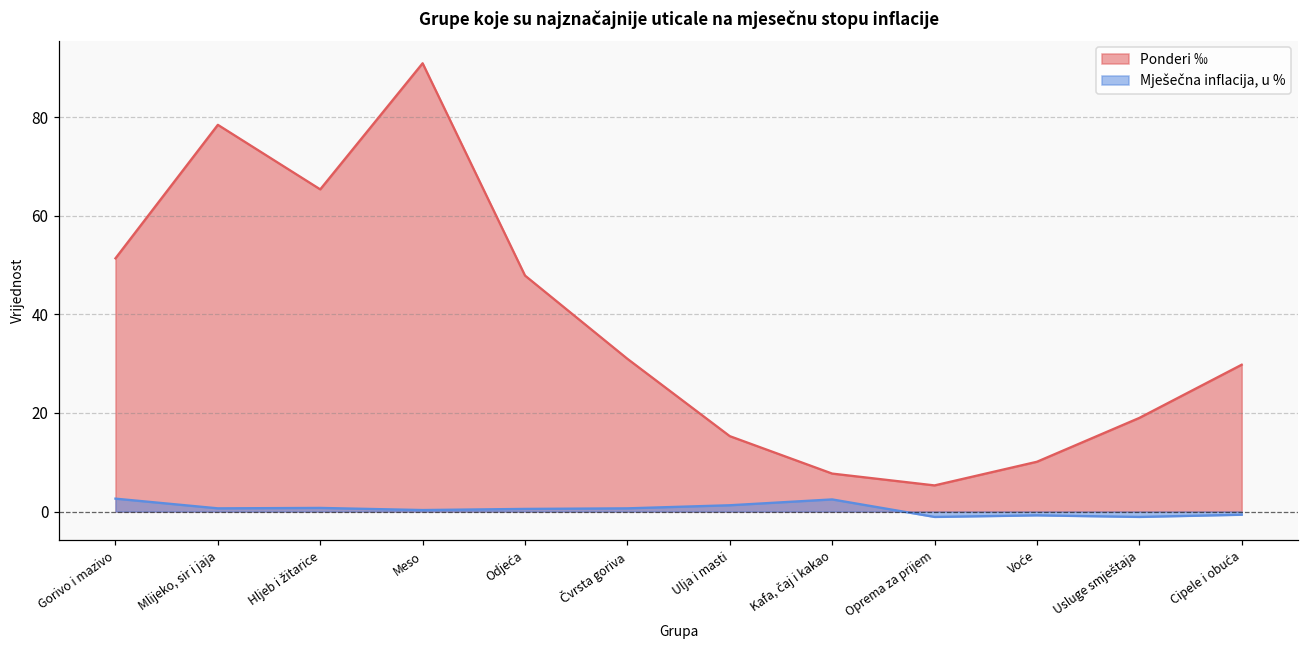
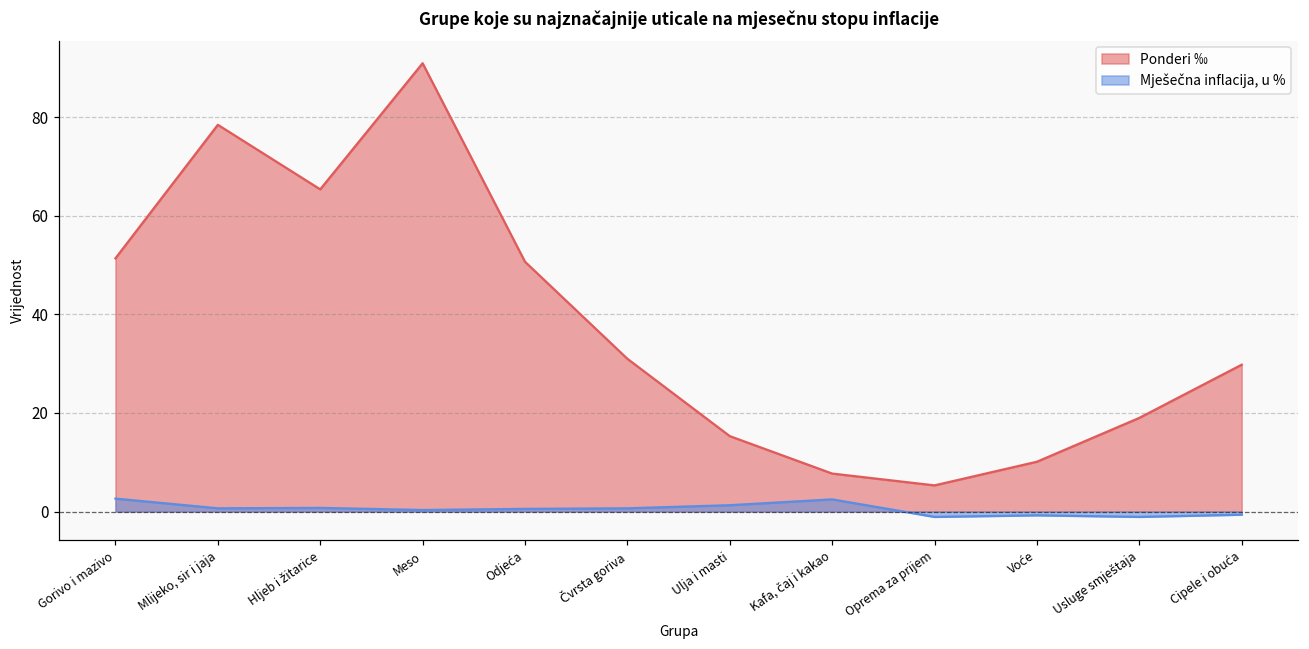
  {
    "Ponderi ‰": {
      "Gorivo i mazivo": 51,
      "Mlijeko, sir i jaja": 79,
      "Hljeb i žitarice": 65,
      "Meso": 91,
-     "Odjeća": 48,
+     "Odjeća": 51,
      "Čvrsta goriva": 31,
      "Ulja i masti": 15,
      "Kafa, čaj i kakao": 8,
      "Oprema za prijem": 5,
      "Voće": 10,
      "Usluge smještaja": 19,
      "Cipele i obuća": 30
    }
  }
